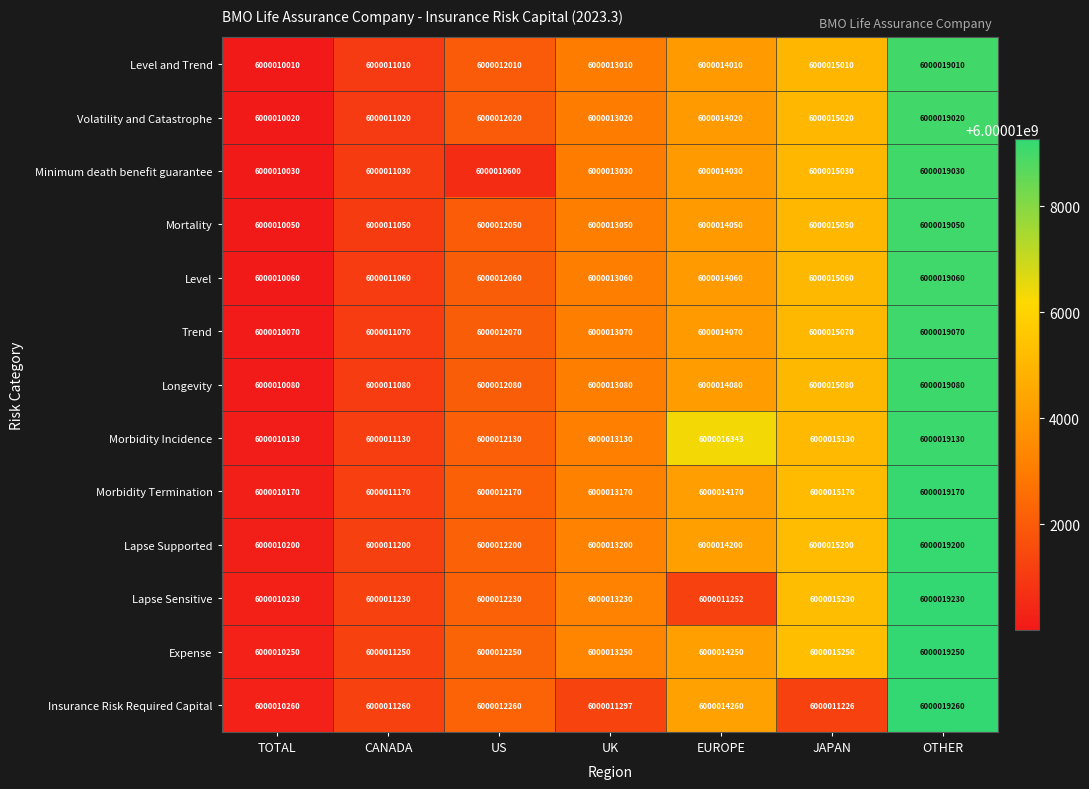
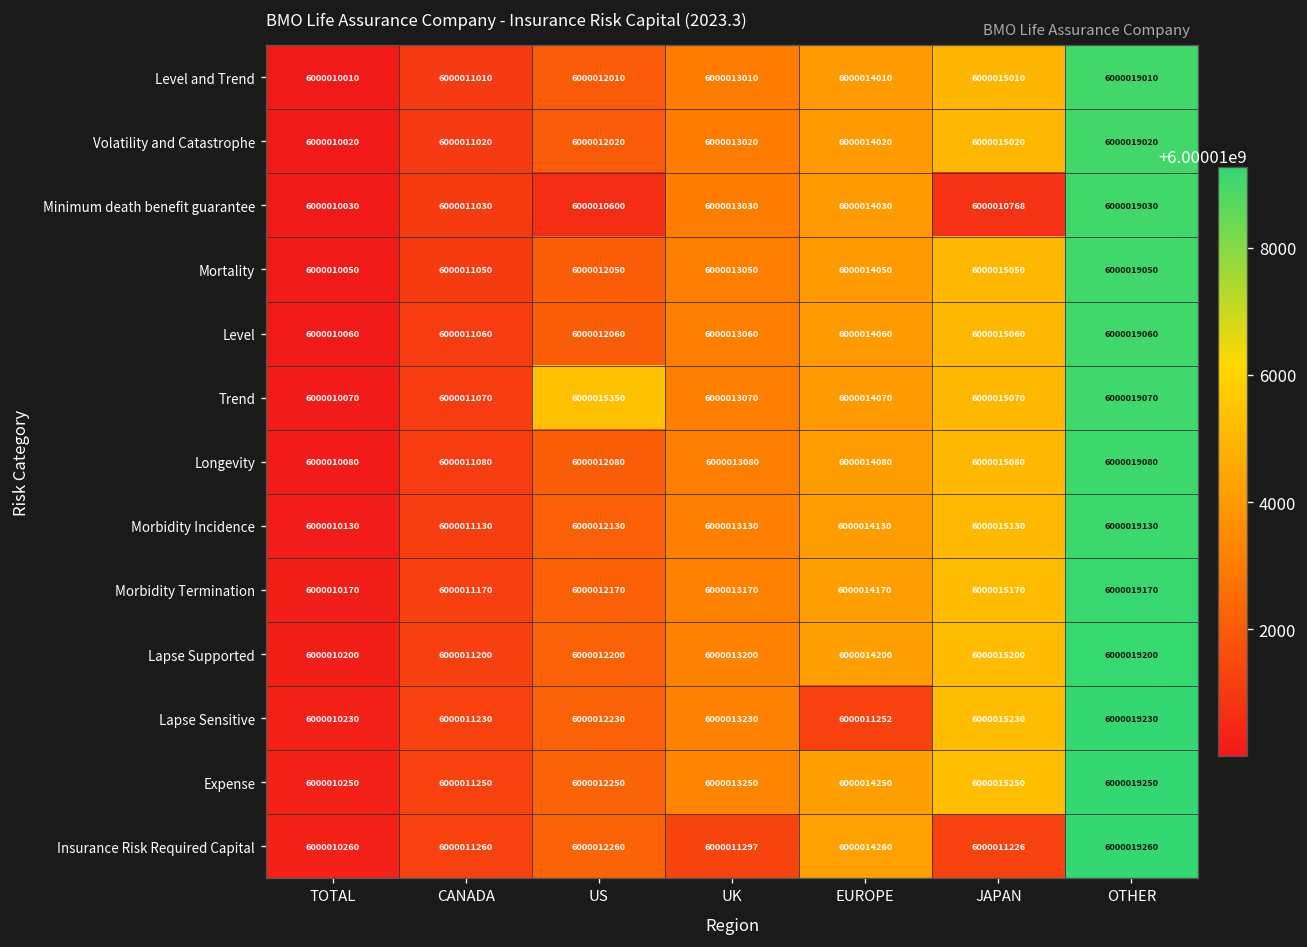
  {
    "Level and Trend": {
      "TOTAL": 6000010010,
      "CANADA": 6000011010,
      "US": 6000012010,
      "UK": 6000013010,
      "EUROPE": 6000014010,
      "JAPAN": 6000015010,
      "OTHER": 6000019010
    },
    "Volatility and Catastrophe": {
      "TOTAL": 6000010020,
      "CANADA": 6000011020,
      "US": 6000012020,
      "UK": 6000013020,
      "EUROPE": 6000014020,
      "JAPAN": 6000015020,
      "OTHER": 6000019020
    },
    "Minimum death benefit guarantee": {
      "TOTAL": 6000010030,
      "CANADA": 6000011030,
      "US": 6000010600,
      "UK": 6000013030,
      "EUROPE": 6000014030,
-     "JAPAN": 6000015030,
+     "JAPAN": 6000010768,
      "OTHER": 6000019030
    },
    "Mortality": {
      "TOTAL": 6000010050,
      "CANADA": 6000011050,
      "US": 6000012050,
      "UK": 6000013050,
      "EUROPE": 6000014050,
      "JAPAN": 6000015050,
      "OTHER": 6000019050
    },
    "Level": {
      "TOTAL": 6000010060,
      "CANADA": 6000011060,
      "US": 6000012060,
      "UK": 6000013060,
      "EUROPE": 6000014060,
      "JAPAN": 6000015060,
      "OTHER": 6000019060
    },
    "Trend": {
      "TOTAL": 6000010070,
      "CANADA": 6000011070,
-     "US": 6000012070,
+     "US": 6000015350,
      "UK": 6000013070,
      "EUROPE": 6000014070,
      "JAPAN": 6000015070,
      "OTHER": 6000019070
    },
    "Longevity": {
      "TOTAL": 6000010080,
      "CANADA": 6000011080,
      "US": 6000012080,
      "UK": 6000013080,
      "EUROPE": 6000014080,
      "JAPAN": 6000015080,
      "OTHER": 6000019080
    },
    "Morbidity Incidence": {
      "TOTAL": 6000010130,
      "CANADA": 6000011130,
      "US": 6000012130,
      "UK": 6000013130,
-     "EUROPE": 6000016343,
+     "EUROPE": 6000014130,
      "JAPAN": 6000015130,
      "OTHER": 6000019130
    },
    "Morbidity Termination": {
      "TOTAL": 6000010170,
      "CANADA": 6000011170,
      "US": 6000012170,
      "UK": 6000013170,
      "EUROPE": 6000014170,
      "JAPAN": 6000015170,
      "OTHER": 6000019170
    },
    "Lapse Supported": {
      "TOTAL": 6000010200,
      "CANADA": 6000011200,
      "US": 6000012200,
      "UK": 6000013200,
      "EUROPE": 6000014200,
      "JAPAN": 6000015200,
      "OTHER": 6000019200
    },
    "Lapse Sensitive": {
      "TOTAL": 6000010230,
      "CANADA": 6000011230,
      "US": 6000012230,
      "UK": 6000013230,
      "EUROPE": 6000011252,
      "JAPAN": 6000015230,
      "OTHER": 6000019230
    },
    "Expense": {
      "TOTAL": 6000010250,
      "CANADA": 6000011250,
      "US": 6000012250,
      "UK": 6000013250,
      "EUROPE": 6000014250,
      "JAPAN": 6000015250,
      "OTHER": 6000019250
    },
    "Insurance Risk Required Capital": {
      "TOTAL": 6000010260,
      "CANADA": 6000011260,
      "US": 6000012260,
      "UK": 6000011297,
      "EUROPE": 6000014260,
      "JAPAN": 6000011226,
      "OTHER": 6000019260
    }
  }
